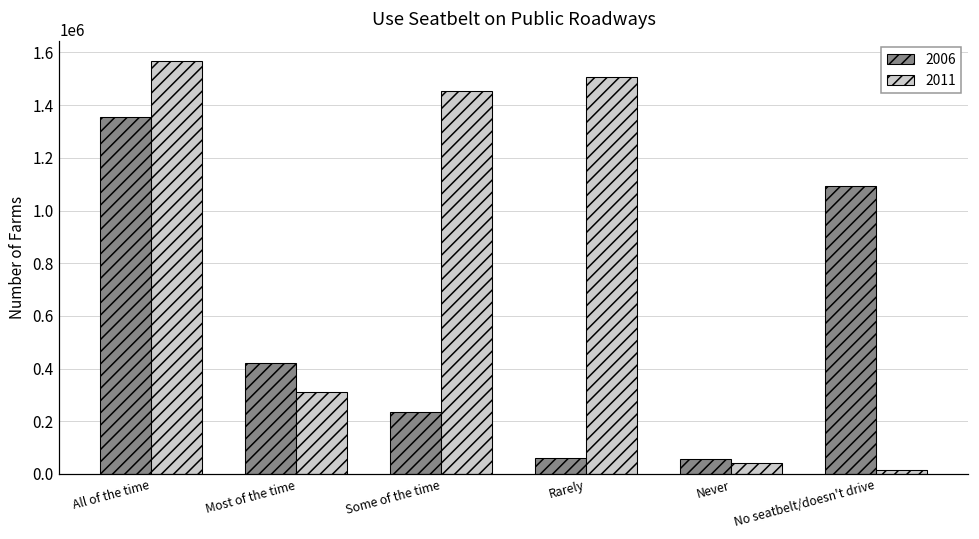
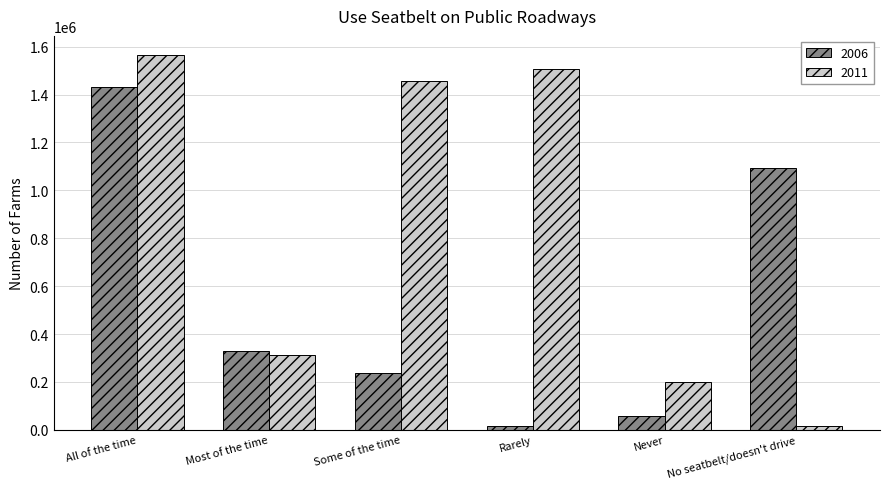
  {
    "2006": {
-     "All of the time": 1360000,
-     "Most of the time": 420000,
+     "All of the time": 1430000,
+     "Most of the time": 330000,
      "Some of the time": 240000,
-     "Rarely": 60000,
+     "Rarely": 20000,
      "Never": 60000,
      "No seatbelt/doesn't drive": 1090000
    },
    "2011": {
      "All of the time": 1570000,
      "Most of the time": 310000,
      "Some of the time": 1460000,
      "Rarely": 1510000,
-     "Never": 40000,
+     "Never": 200000,
      "No seatbelt/doesn't drive": 10000
    }
  }
